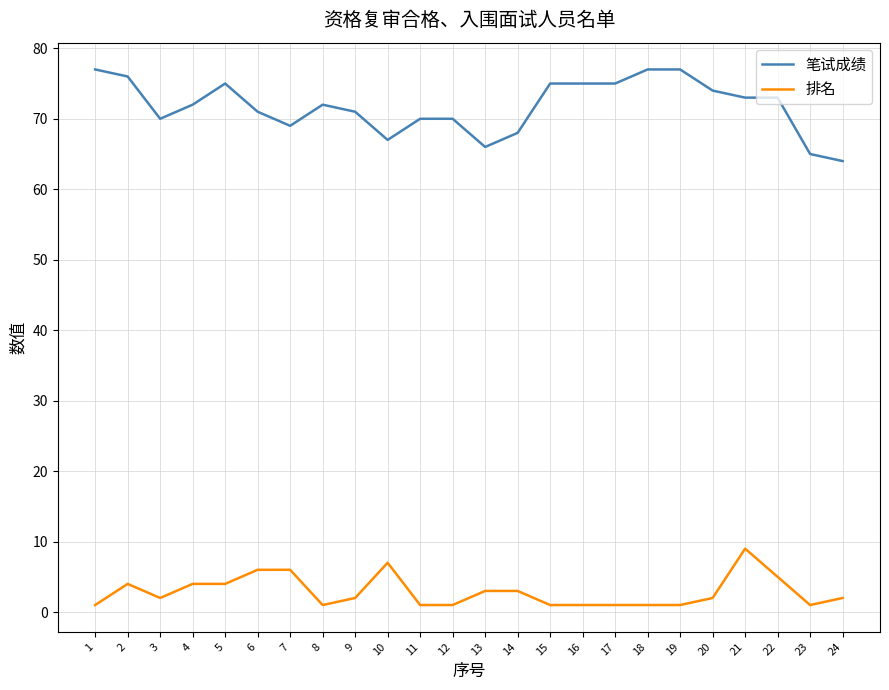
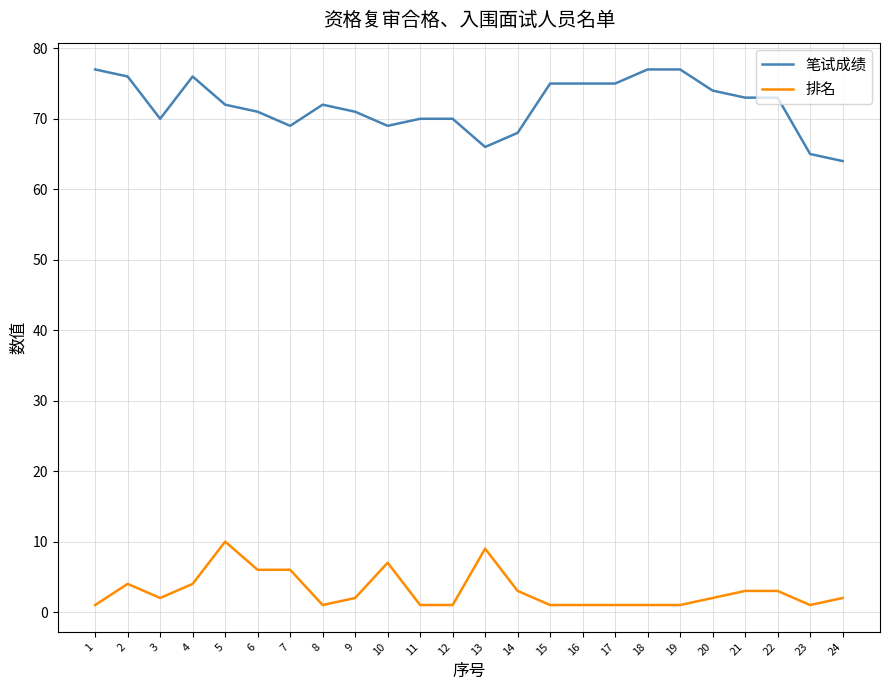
  {
    "笔试成绩": {
      "1": 77,
      "2": 76,
      "3": 70,
-     "4": 72,
-     "5": 75,
+     "4": 76,
+     "5": 72,
      "6": 71,
      "7": 69,
      "8": 72,
      "9": 71,
-     "10": 67,
+     "10": 69,
      "11": 70,
      "12": 70,
      "13": 66,
      "14": 68,
      "15": 75,
      "16": 75,
      "17": 75,
      "18": 77,
      "19": 77,
      "20": 74,
      "21": 73,
      "23": 65,
      "24": 64
    },
    "排名": {
      "1": 1,
      "2": 4,
      "3": 2,
      "4": 4,
-     "5": 4,
+     "5": 10,
      "6": 6,
      "7": 6,
      "8": 1,
      "9": 2,
      "10": 7,
      "11": 1,
      "12": 1,
-     "13": 3,
+     "13": 9,
      "14": 3,
      "15": 1,
      "16": 1,
      "17": 1,
      "18": 1,
      "19": 1,
      "20": 2,
-     "21": 9,
-     "22": 5,
+     "21": 3,
+     "22": 3,
      "23": 1,
      "24": 2
    }
  }
